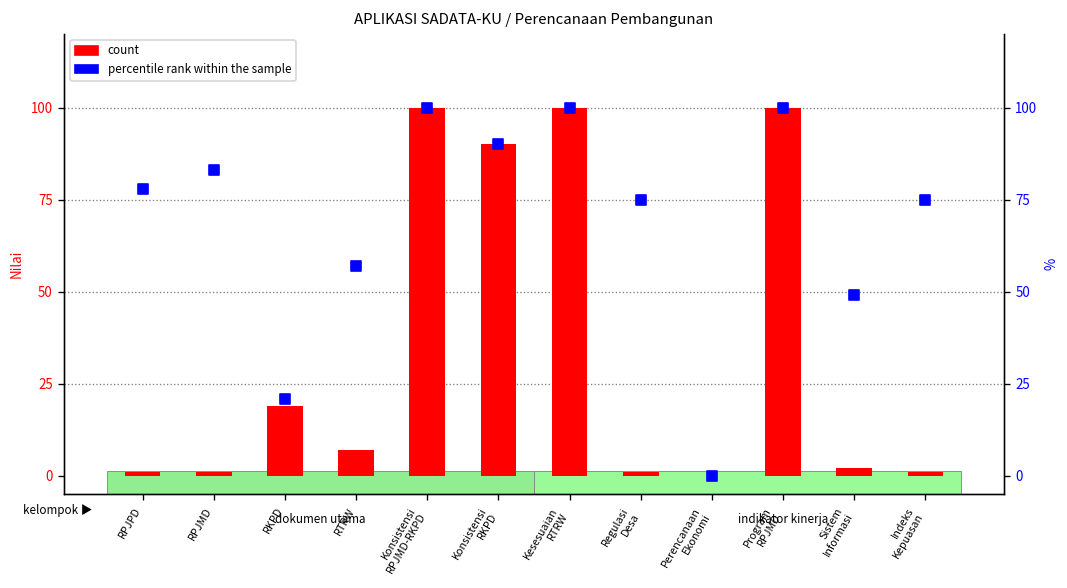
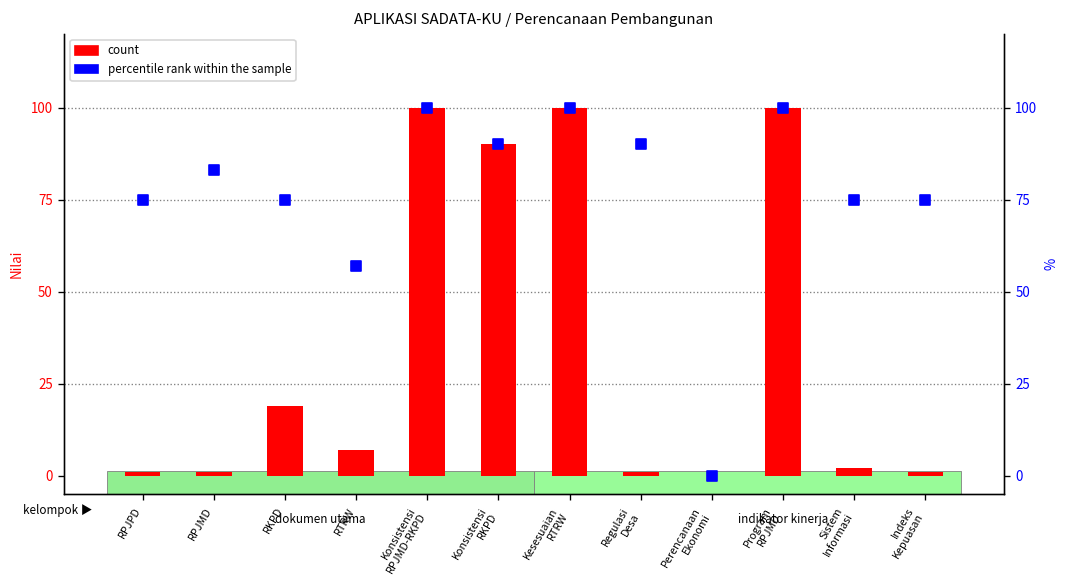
  {
    "count": {
      "RKPD": 19,
      "RTRW": 7,
      "Konsistensi RPJMD-RKPD": 100,
      "Konsistensi RKPD": 90,
      "Kesesuaian RTRW": 100,
      "Program RPJMD": 100,
      "Sistem Informasi": 2
    },
    "percentile rank within the sample": {
-     "RPJPD": 78,
-     "RKPD": 21,
-     "Regulasi Desa": 75,
-     "Sistem Informasi": 49
+     "RPJPD": 75,
+     "RKPD": 75,
+     "Regulasi Desa": 90,
+     "Sistem Informasi": 75
    }
  }
